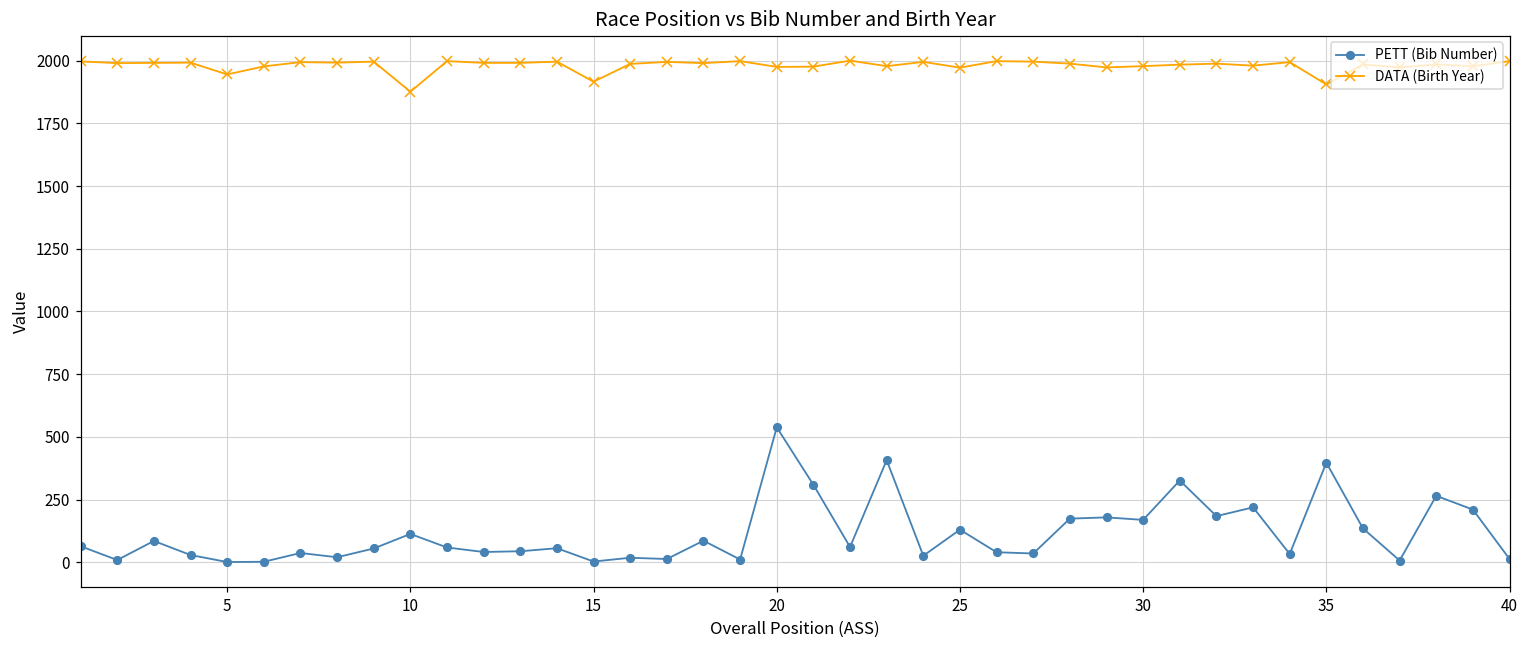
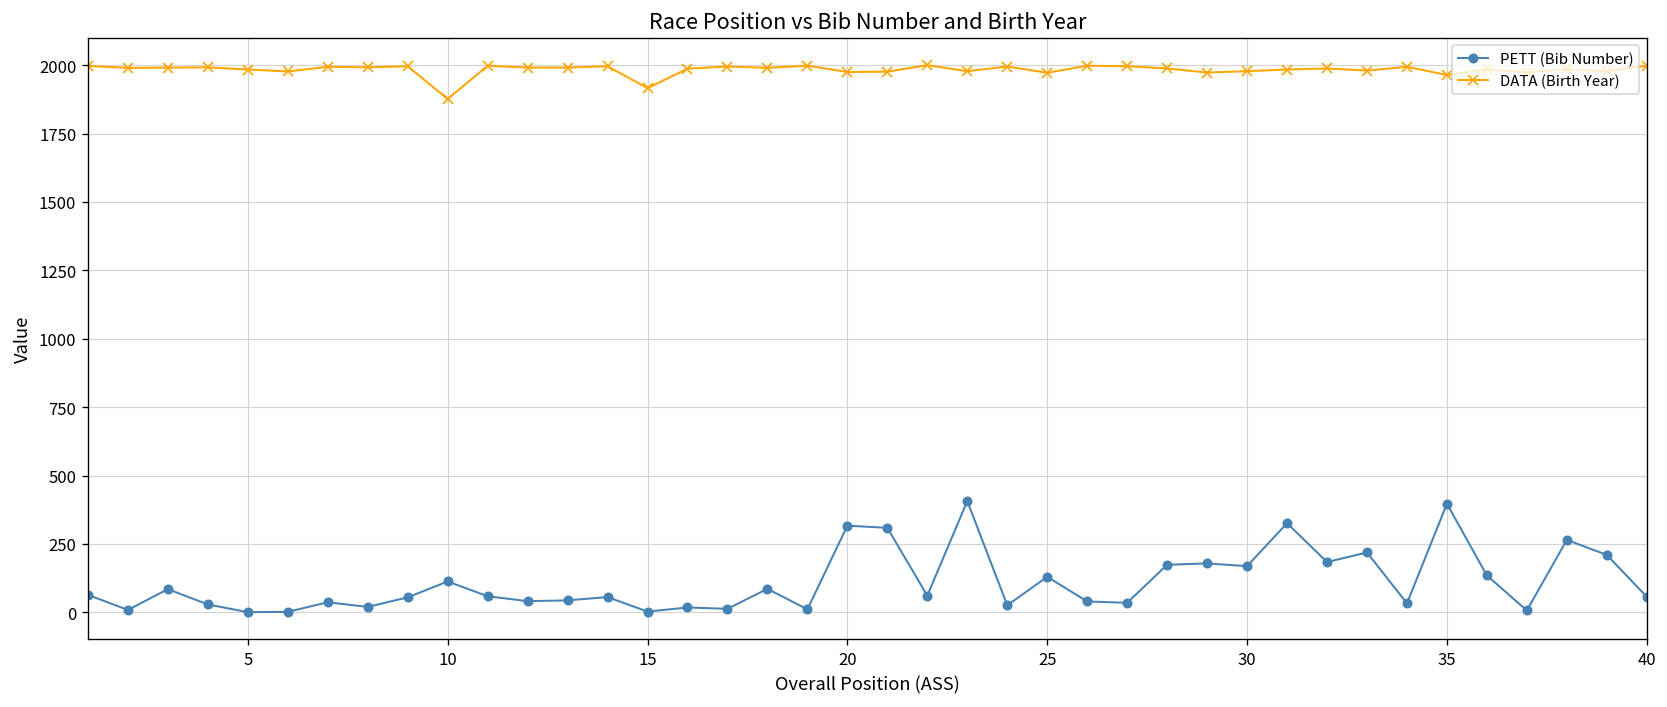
  {
    "PETT (Bib Number)": {
      "5": 0,
      "10": 110,
      "15": 0,
-     "20": 540,
+     "20": 320,
      "25": 130,
      "30": 170,
      "35": 400,
-     "40": 10
+     "40": 60
    },
    "DATA (Birth Year)": {
-     "5": 1950,
+     "5": 1980,
      "10": 1880,
      "15": 1920,
      "20": 1980,
      "25": 1970,
      "30": 1980,
-     "35": 1910,
+     "35": 1960,
      "40": 2000
    }
  }
